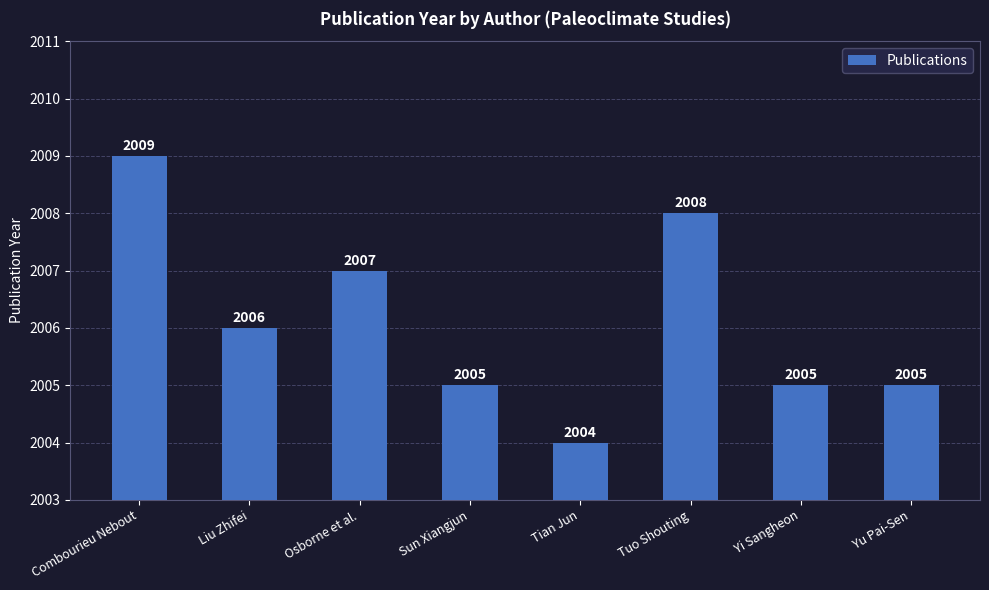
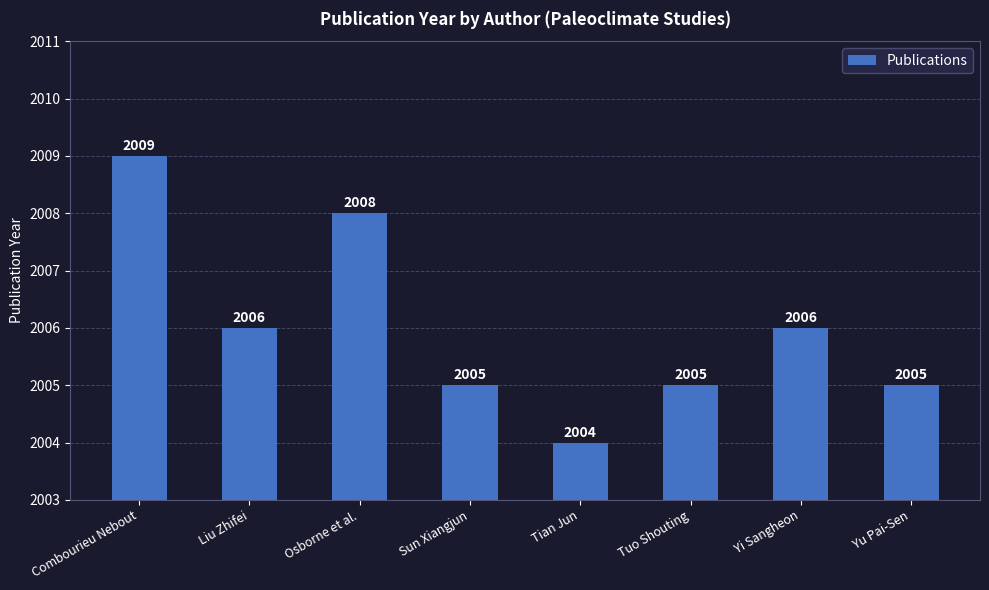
  {
    "Combourieu Nebout": 2009,
    "Liu Zhifei": 2006,
-   "Osborne et al.": 2007,
+   "Osborne et al.": 2008,
    "Sun Xiangjun": 2005,
    "Tian Jun": 2004,
-   "Tuo Shouting": 2008,
-   "Yi Sangheon": 2005,
+   "Tuo Shouting": 2005,
+   "Yi Sangheon": 2006,
    "Yu Pai-Sen": 2005
  }
